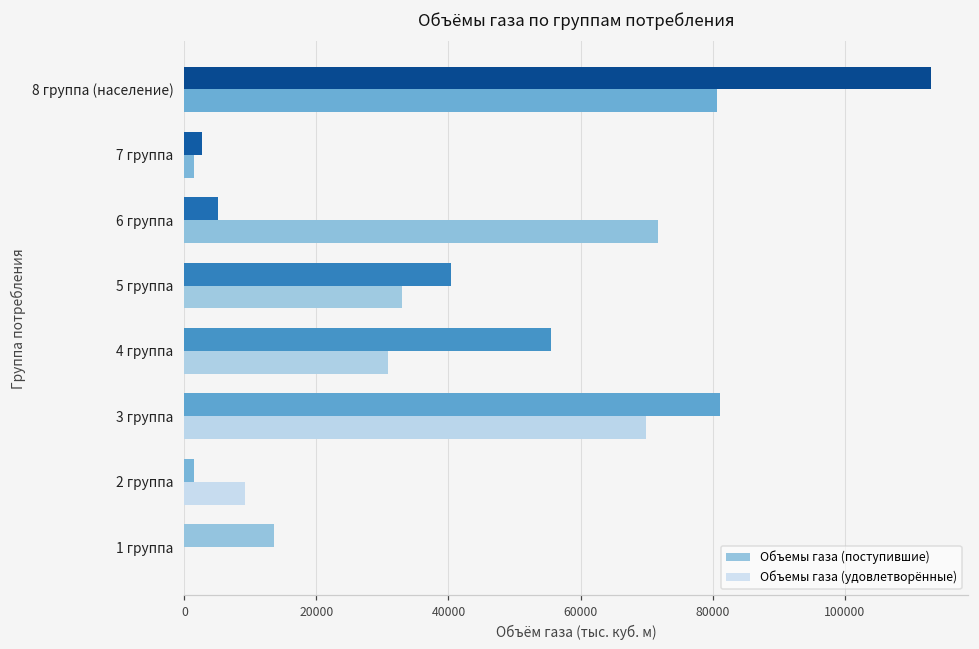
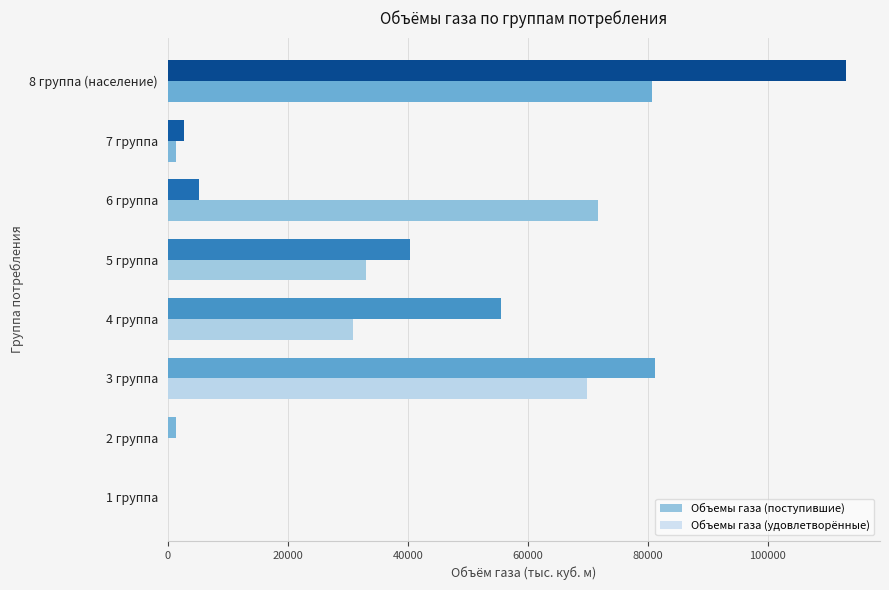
  {
    "Объемы газа (поступившие)": {
      "8 группа (население)": 113000,
      "7 группа": 3000,
      "6 группа": 5000,
      "5 группа": 40000,
      "4 группа": 56000,
      "3 группа": 81000,
      "2 группа": 1000,
-     "1 группа": 14000
+     "1 группа": 0
    },
    "Объемы газа (удовлетворённые)": {
      "8 группа (население)": 81000,
      "7 группа": 1000,
      "6 группа": 72000,
      "5 группа": 33000,
      "4 группа": 31000,
      "3 группа": 70000,
-     "2 группа": 9000,
+     "2 группа": 0,
      "1 группа": 0
    }
  }
